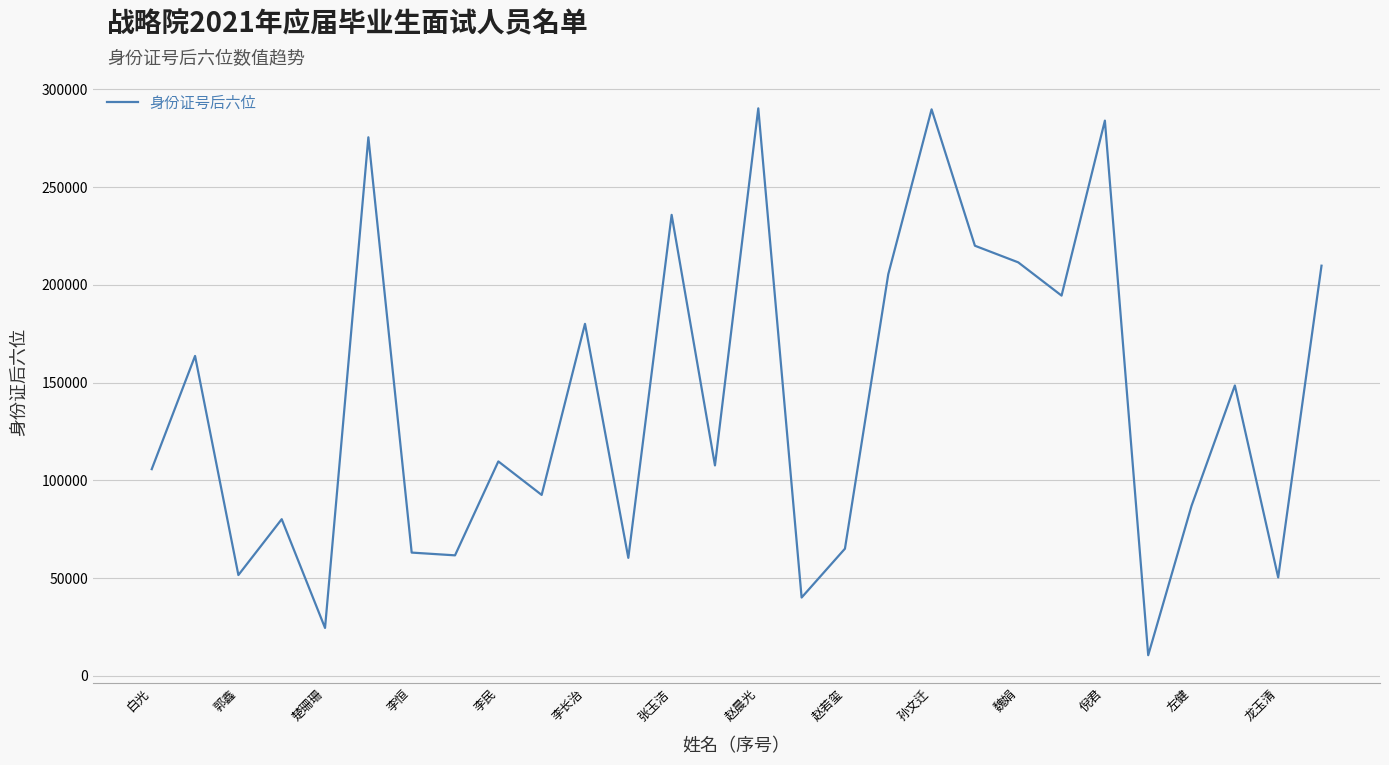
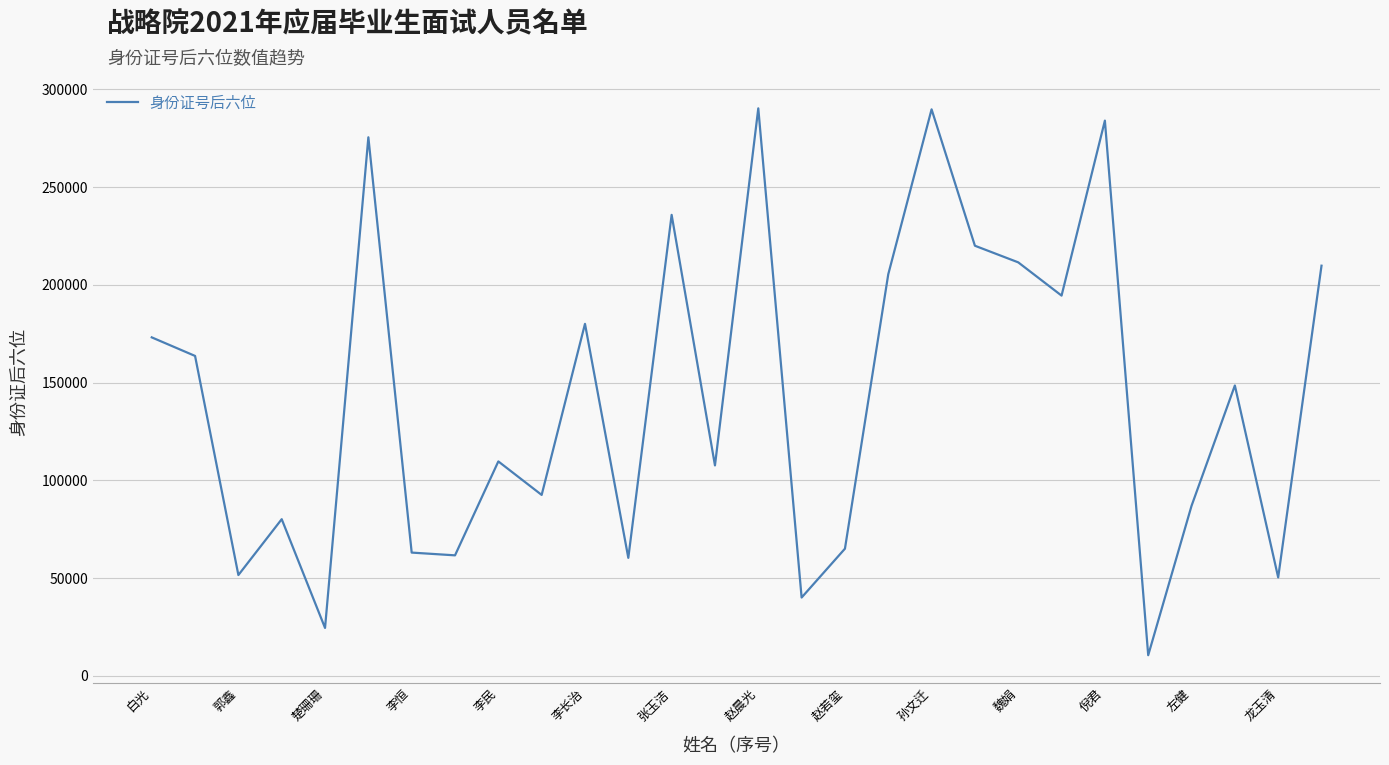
  {
-   "白光": 106000,
+   "白光": 173000,
    "郭鑫": 52000,
    "楚珊珊": 24000,
    "李恒": 63000,
    "李民": 110000,
    "李长治": 180000,
    "张玉洁": 236000,
    "赵晨光": 290000,
    "赵若玺": 65000,
    "孙文迁": 290000,
    "魏娟": 212000,
    "倪君": 284000,
    "左健": 87000,
    "龙玉清": 50000
  }
